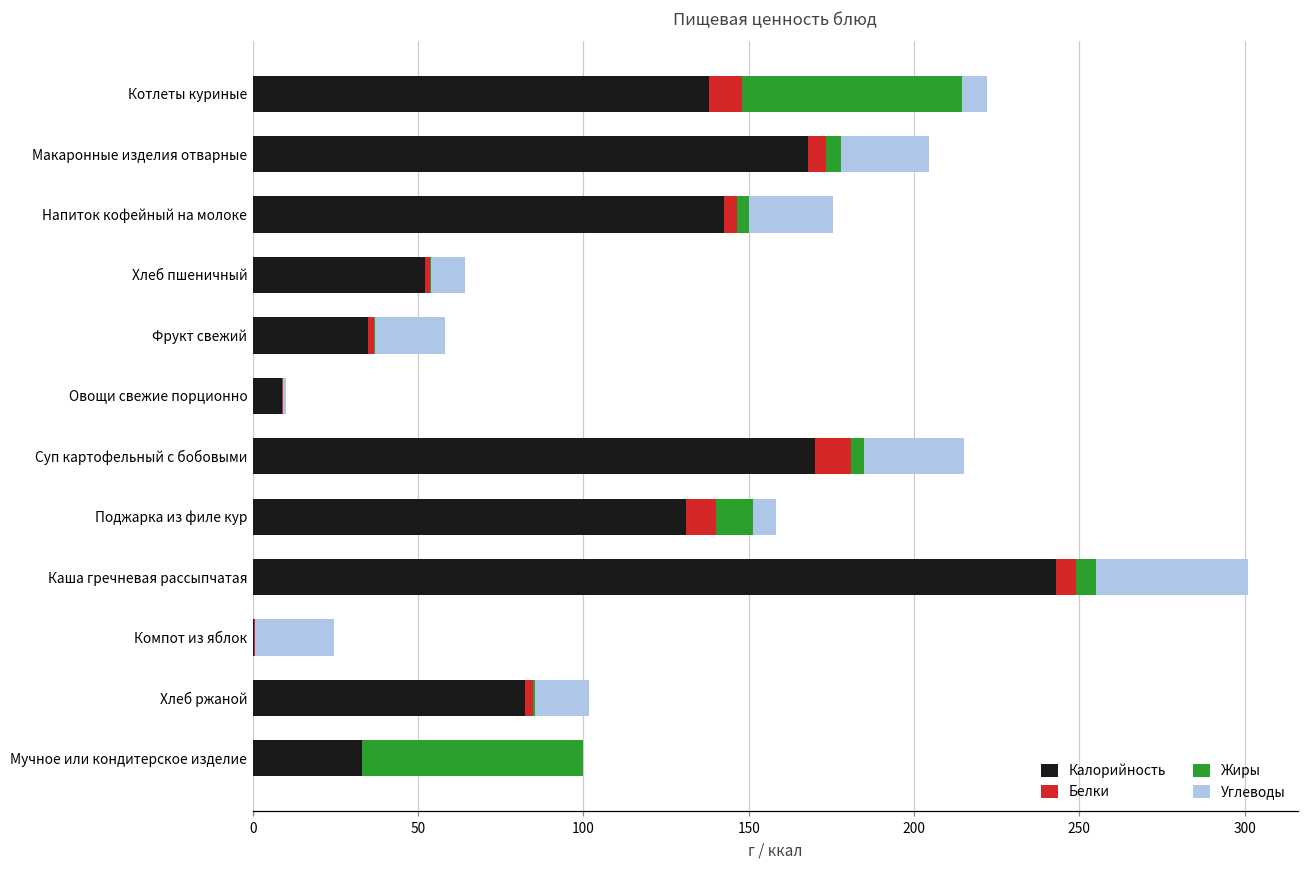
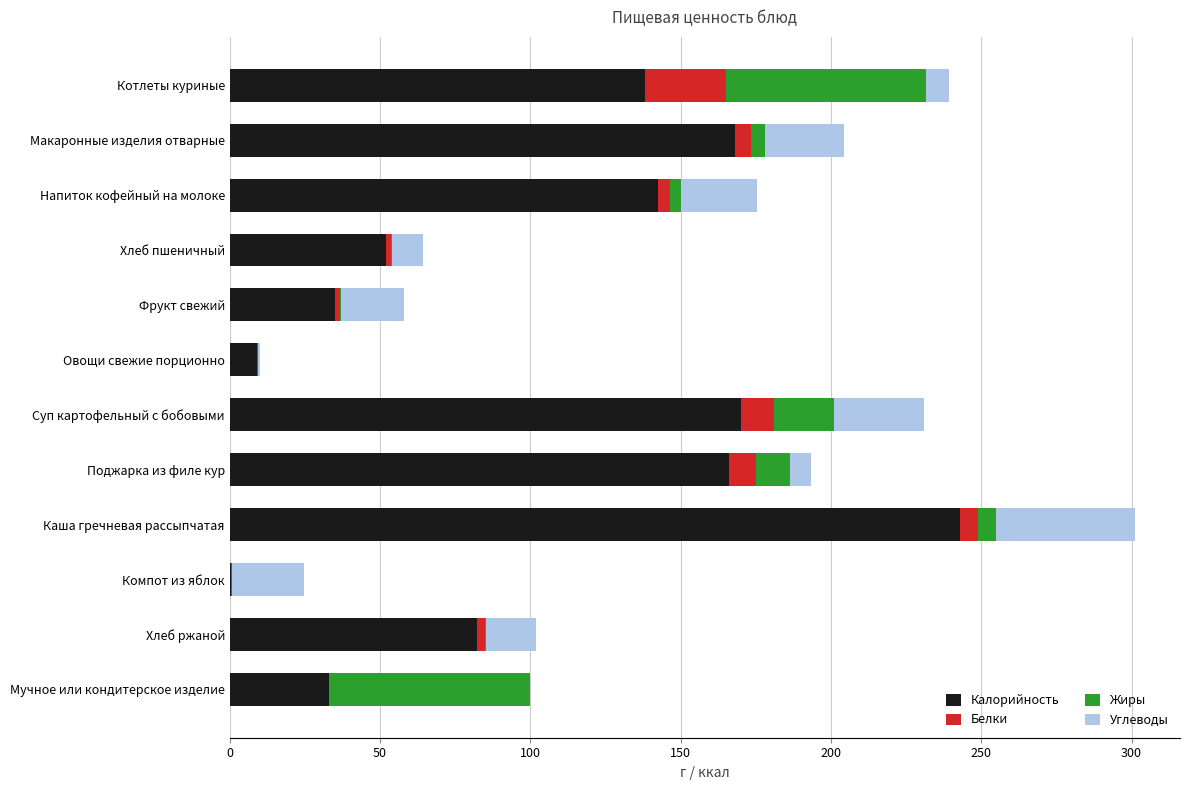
  {
    "Калорийность": {
      "Котлеты куриные": 138,
      "Макаронные изделия отварные": 168,
      "Напиток кофейный на молоке": 143,
      "Хлеб пшеничный": 52,
      "Фрукт свежий": 35,
      "Овощи свежие порционно": 9,
      "Суп картофельный с бобовыми": 170,
-     "Поджарка из филе кур": 131,
+     "Поджарка из филе кур": 166,
      "Каша гречневая рассыпчатая": 243,
      "Хлеб ржаной": 82,
      "Мучное или кондитерское изделие": 33
    },
    "Белки": {
-     "Котлеты куриные": 10,
+     "Котлеты куриные": 27,
      "Макаронные изделия отварные": 6,
      "Напиток кофейный на молоке": 4,
      "Хлеб пшеничный": 2,
      "Фрукт свежий": 2,
      "Суп картофельный с бобовыми": 11,
      "Поджарка из филе кур": 9,
      "Каша гречневая рассыпчатая": 6,
      "Хлеб ржаной": 2
    },
    "Жиры": {
      "Котлеты куриные": 66,
      "Макаронные изделия отварные": 5,
      "Напиток кофейный на молоке": 4,
      "Овощи свежие порционно": 0,
-     "Суп картофельный с бобовыми": 4,
+     "Суп картофельный с бобовыми": 20,
      "Поджарка из филе кур": 11,
      "Каша гречневая рассыпчатая": 6,
      "Компот из яблок": 0,
      "Мучное или кондитерское изделие": 67
    },
    "Углеводы": {
      "Котлеты куриные": 8,
      "Макаронные изделия отварные": 26,
      "Напиток кофейный на молоке": 25,
      "Хлеб пшеничный": 10,
      "Фрукт свежий": 21,
      "Овощи свежие порционно": 1,
      "Суп картофельный с бобовыми": 30,
      "Поджарка из филе кур": 7,
      "Каша гречневая рассыпчатая": 46,
      "Компот из яблок": 24,
      "Хлеб ржаной": 16
    }
  }
